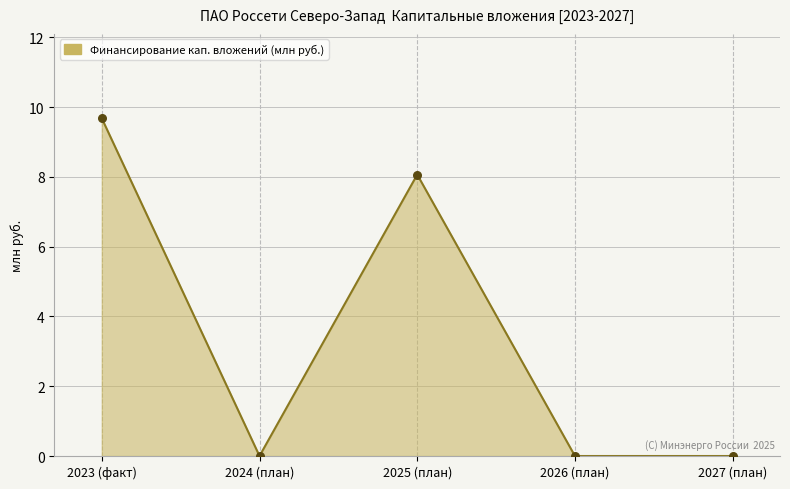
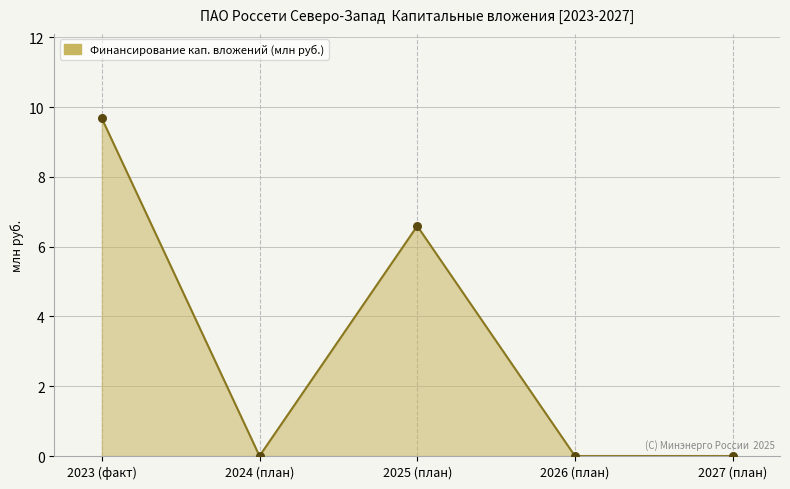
  {
    "2023 (факт)": 9.7,
    "2024 (план)": 0.0,
-   "2025 (план)": 8.1,
+   "2025 (план)": 6.6,
    "2026 (план)": 0.0
  }
